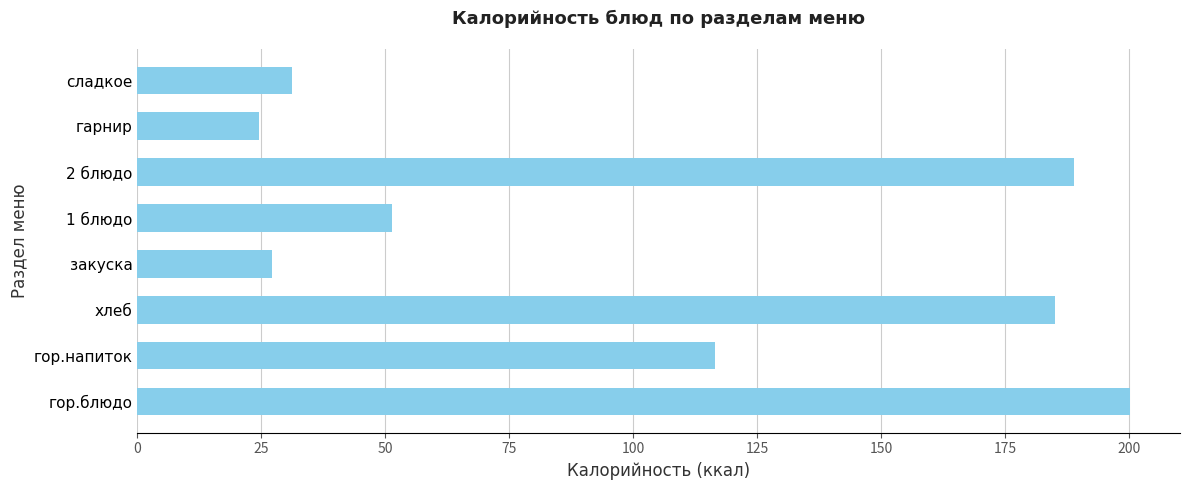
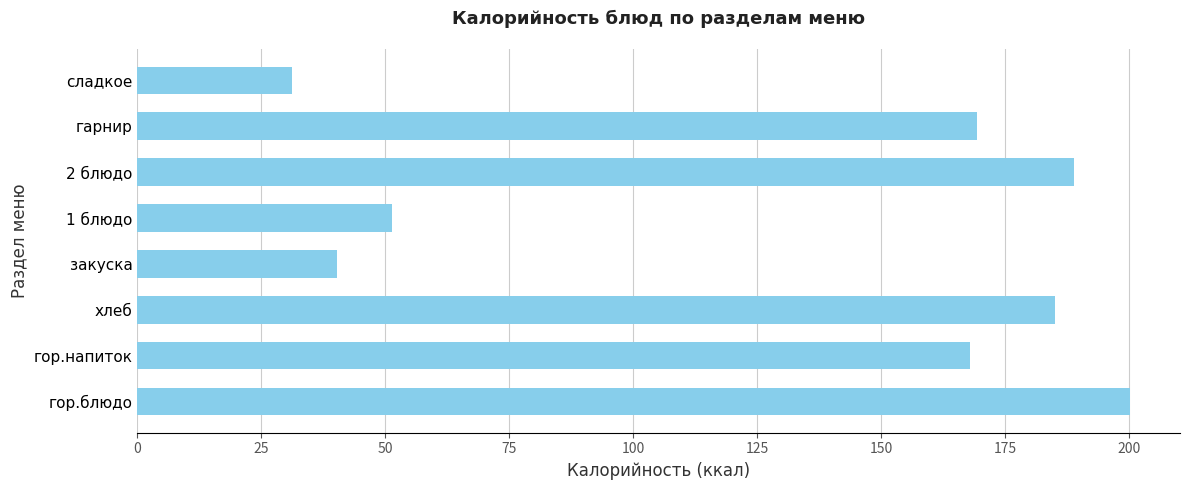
  {
    "сладкое": 31,
-   "гарнир": 25,
+   "гарнир": 169,
    "2 блюдо": 189,
    "1 блюдо": 51,
-   "закуска": 27,
+   "закуска": 40,
    "хлеб": 185,
-   "гор.напиток": 117,
+   "гор.напиток": 168,
    "гор.блюдо": 200
  }
